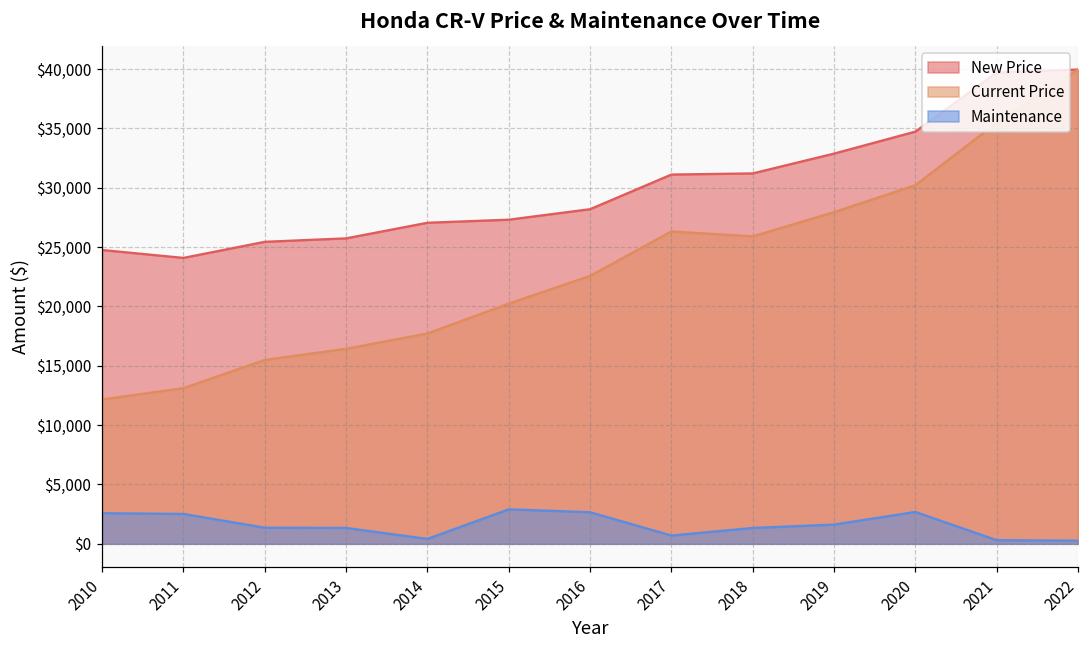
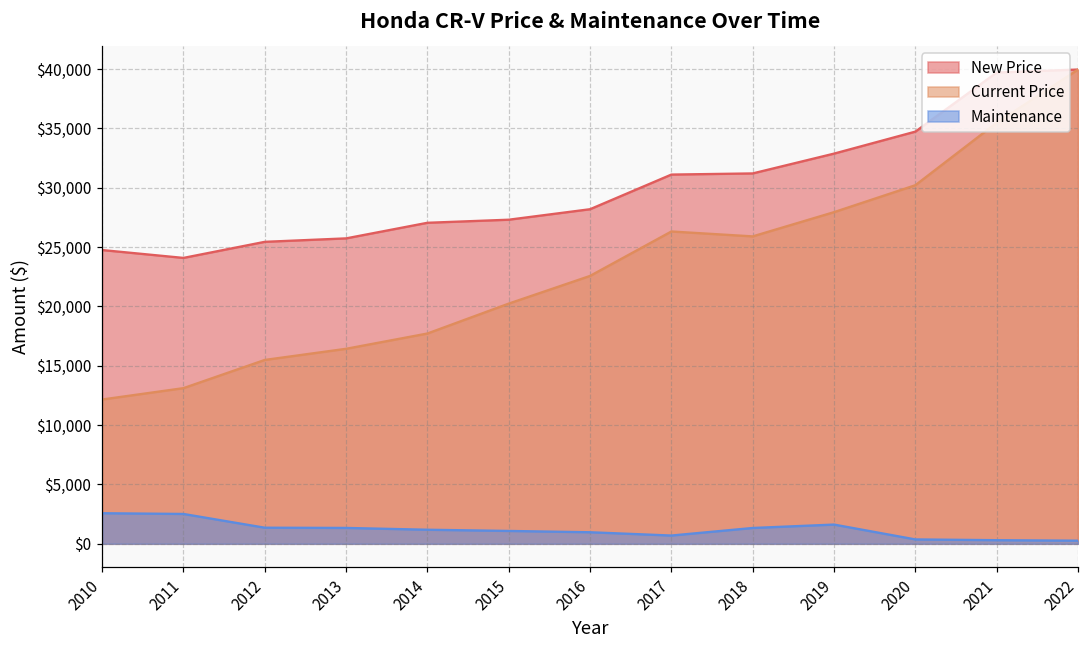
  {
    "Maintenance": {
      "2010": "$2,600",
      "2011": "$2,500",
      "2012": "$1,400",
      "2013": "$1,300",
-     "2014": "$400",
-     "2015": "$2,900",
-     "2016": "$2,700",
+     "2014": "$1,200",
+     "2015": "$1,100",
+     "2016": "$1,000",
      "2017": "$700",
      "2018": "$1,300",
      "2019": "$1,600",
-     "2020": "$2,700",
+     "2020": "$400",
      "2021": "$300",
      "2022": "$300"
    }
  }
